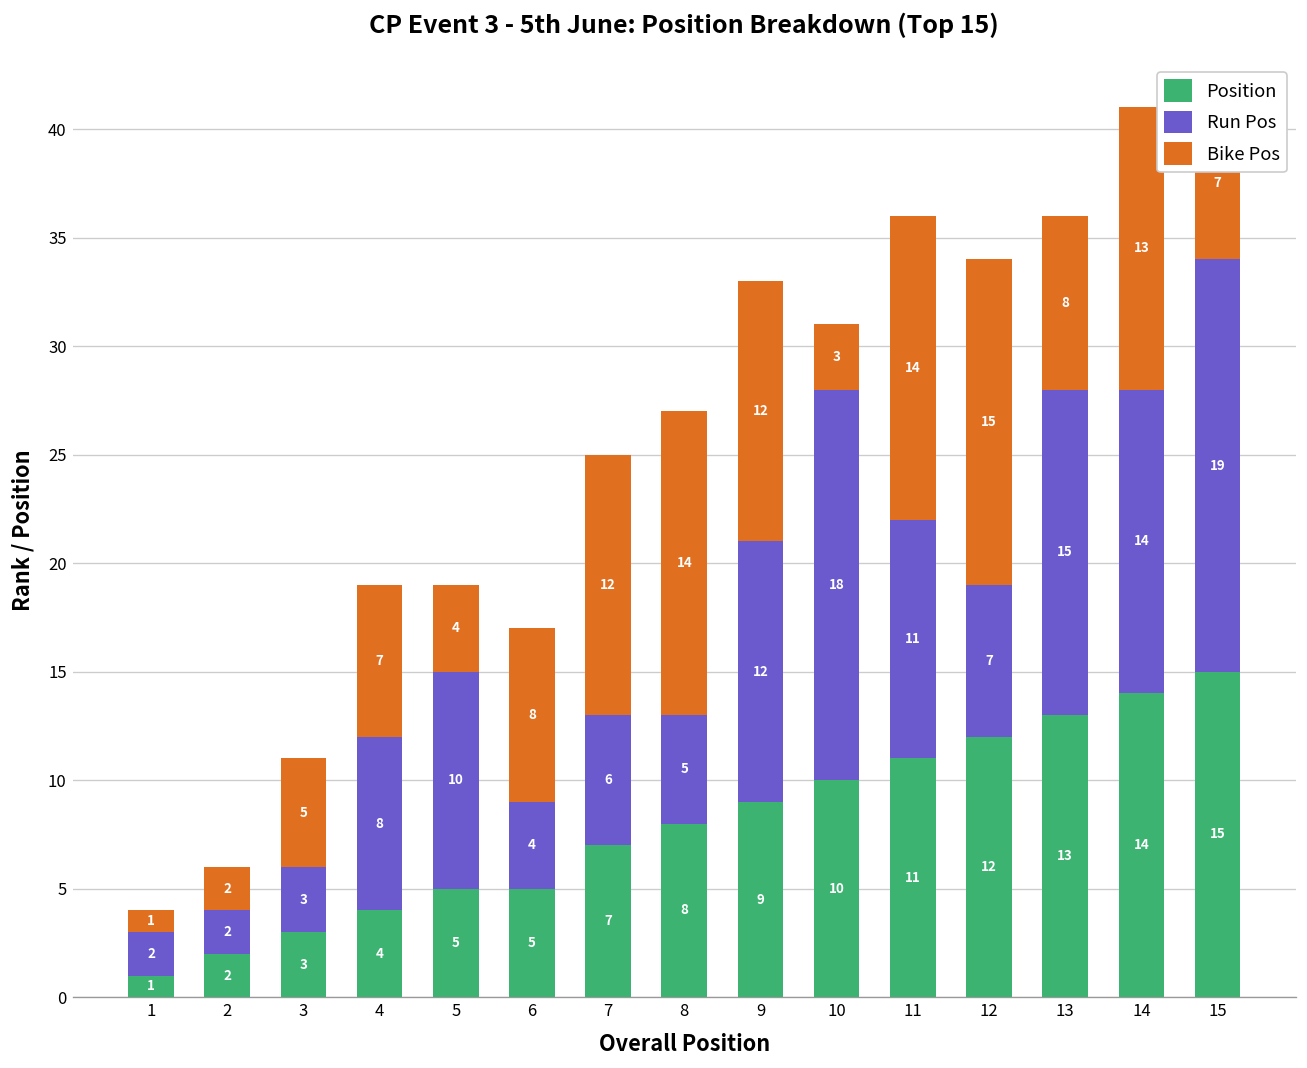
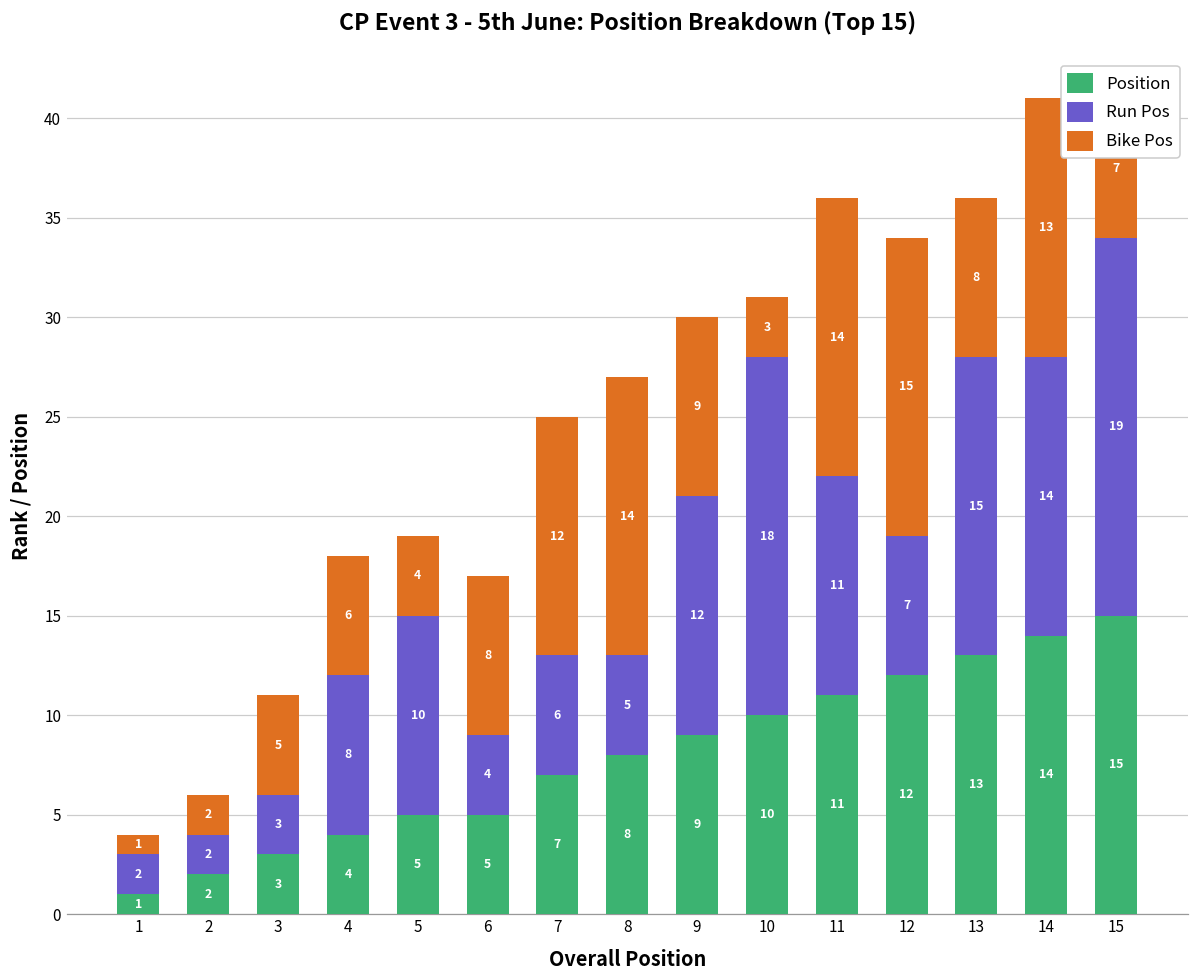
  {
    "Position": {
      "1": 1,
      "2": 2,
      "3": 3,
      "4": 4,
      "5": 5,
      "6": 5,
      "7": 7,
      "8": 8,
      "9": 9,
      "10": 10,
      "11": 11,
      "12": 12,
      "13": 13,
      "14": 14,
      "15": 15
    },
    "Run Pos": {
      "1": 2,
      "2": 2,
      "3": 3,
      "4": 8,
      "5": 10,
      "6": 4,
      "7": 6,
      "8": 5,
      "9": 12,
      "10": 18,
      "11": 11,
      "12": 7,
      "13": 15,
      "14": 14,
      "15": 19
    },
    "Bike Pos": {
      "1": 1,
      "2": 2,
      "3": 5,
-     "4": 7,
+     "4": 6,
      "5": 4,
      "6": 8,
      "7": 12,
      "8": 14,
-     "9": 12,
+     "9": 9,
      "10": 3,
      "11": 14,
      "12": 15,
      "13": 8,
      "14": 13
    }
  }
